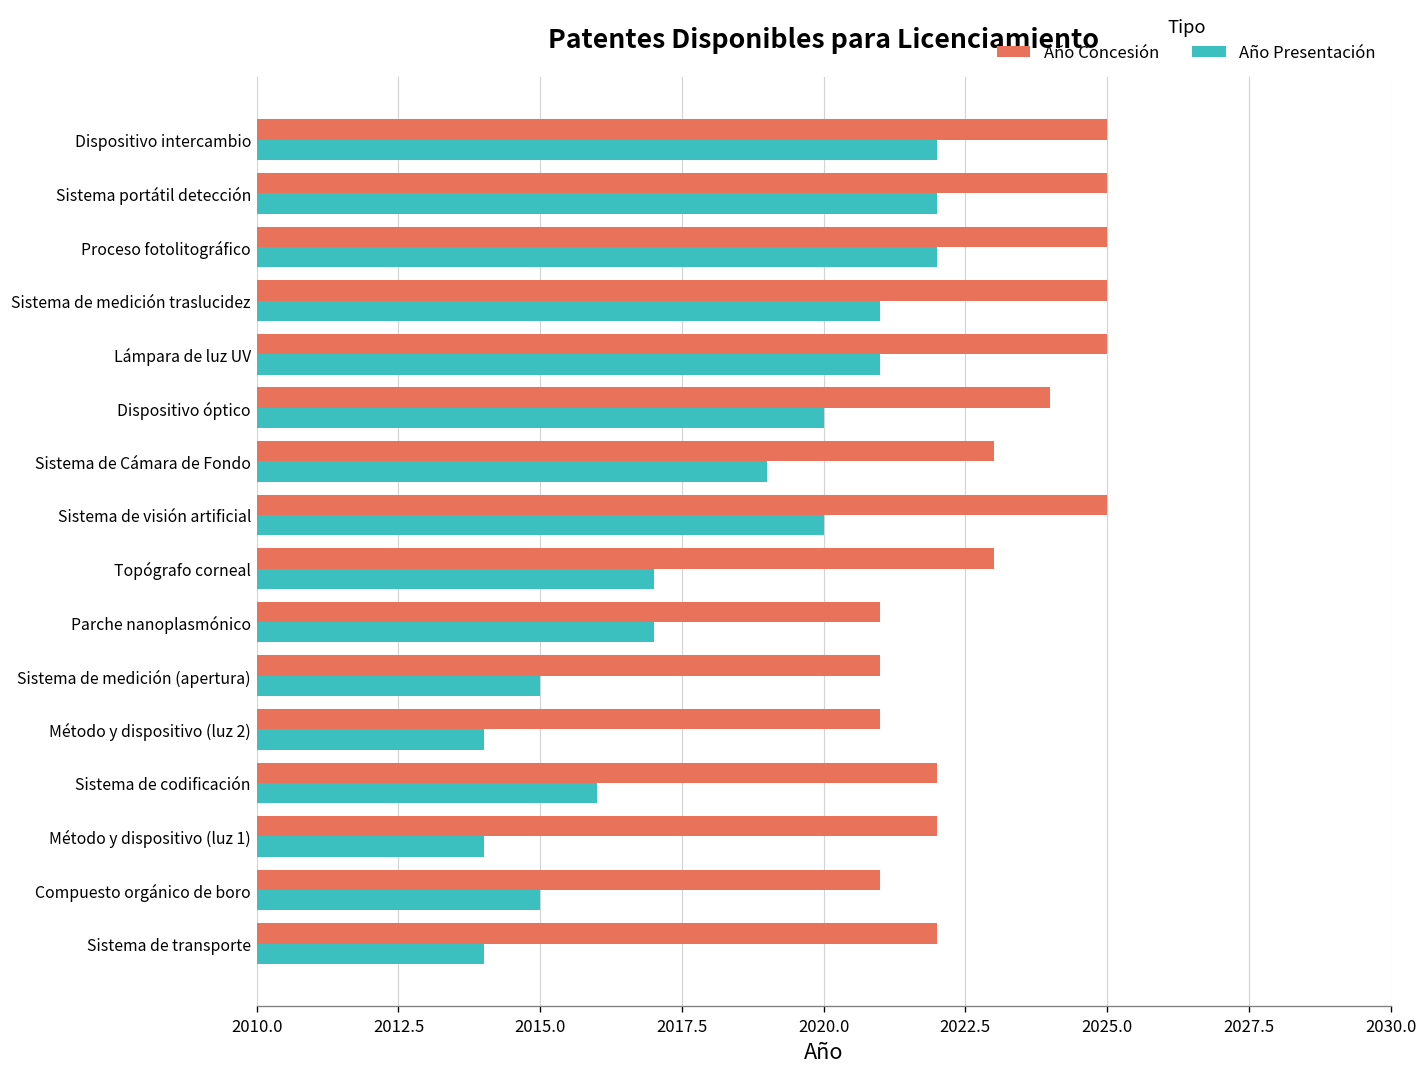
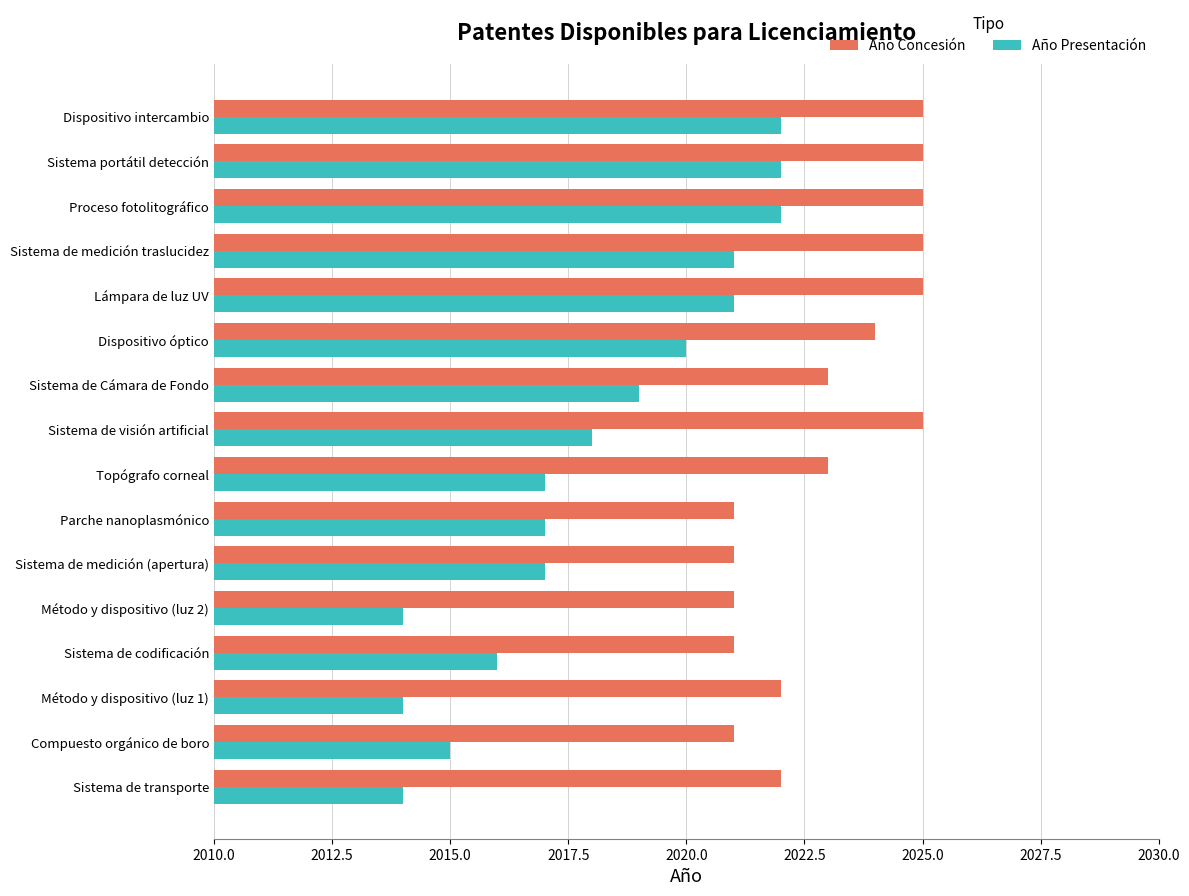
  {
    "Año Concesión": {
      "Dispositivo intercambio": 2025,
      "Sistema portátil detección": 2025,
      "Proceso fotolitográfico": 2025,
      "Sistema de medición traslucidez": 2025,
      "Lámpara de luz UV": 2025,
      "Dispositivo óptico": 2024,
      "Sistema de Cámara de Fondo": 2023,
      "Sistema de visión artificial": 2025,
      "Topógrafo corneal": 2023,
      "Parche nanoplasmónico": 2021,
      "Sistema de medición (apertura)": 2021,
      "Método y dispositivo (luz 2)": 2021,
-     "Sistema de codificación": 2022,
+     "Sistema de codificación": 2021,
      "Método y dispositivo (luz 1)": 2022,
      "Compuesto orgánico de boro": 2021,
      "Sistema de transporte": 2022
    },
    "Año Presentación": {
      "Dispositivo intercambio": 2022,
      "Sistema portátil detección": 2022,
      "Proceso fotolitográfico": 2022,
      "Sistema de medición traslucidez": 2021,
      "Lámpara de luz UV": 2021,
      "Dispositivo óptico": 2020,
      "Sistema de Cámara de Fondo": 2019,
-     "Sistema de visión artificial": 2020,
+     "Sistema de visión artificial": 2018,
      "Topógrafo corneal": 2017,
      "Parche nanoplasmónico": 2017,
-     "Sistema de medición (apertura)": 2015,
+     "Sistema de medición (apertura)": 2017,
      "Método y dispositivo (luz 2)": 2014,
      "Sistema de codificación": 2016,
      "Método y dispositivo (luz 1)": 2014,
      "Compuesto orgánico de boro": 2015,
      "Sistema de transporte": 2014
    }
  }
